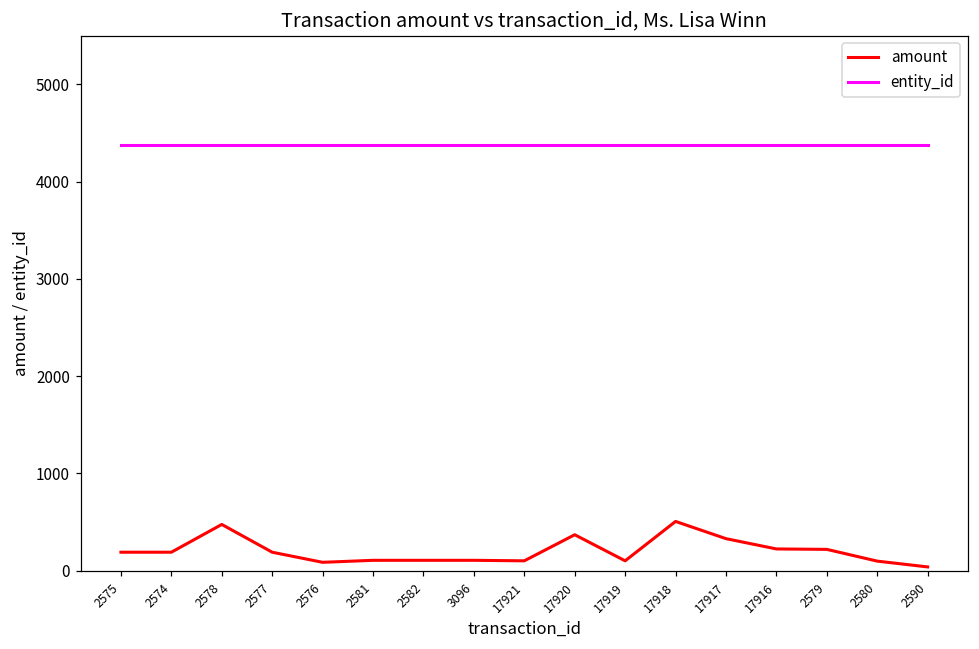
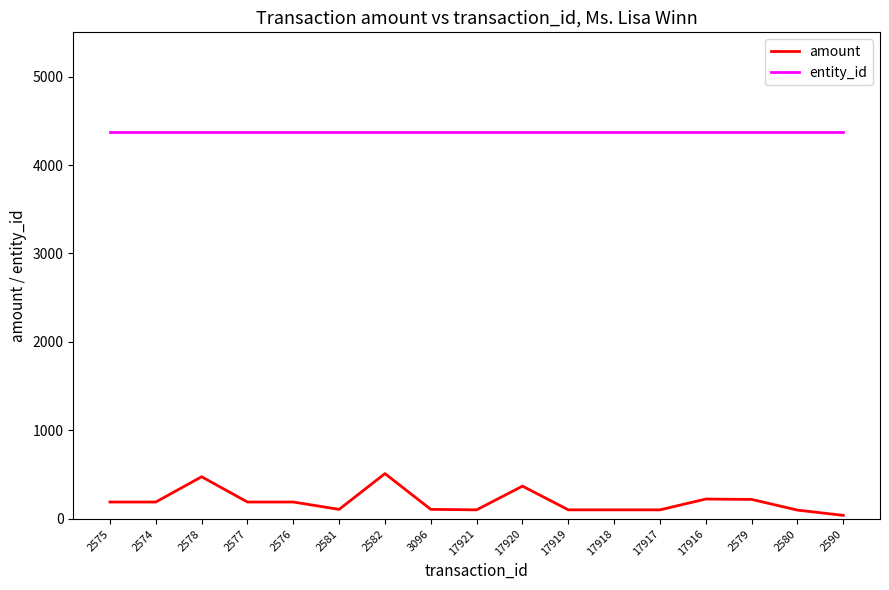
  {
    "amount": {
      "2575": 200,
      "2574": 200,
      "2578": 500,
      "2577": 200,
-     "2576": 100,
+     "2576": 200,
      "2581": 100,
-     "2582": 100,
+     "2582": 500,
      "3096": 100,
      "17921": 100,
      "17920": 400,
      "17919": 100,
-     "17918": 500,
-     "17917": 300,
+     "17918": 100,
+     "17917": 100,
      "17916": 200,
      "2579": 200,
      "2580": 100,
      "2590": 0
    },
    "entity_id": {
      "2575": 4400,
      "2574": 4400,
      "2578": 4400,
      "2577": 4400,
      "2576": 4400,
      "2581": 4400,
      "2582": 4400,
      "3096": 4400,
      "17921": 4400,
      "17920": 4400,
      "17919": 4400,
      "17918": 4400,
      "17917": 4400,
      "17916": 4400,
      "2579": 4400,
      "2580": 4400,
      "2590": 4400
    }
  }
